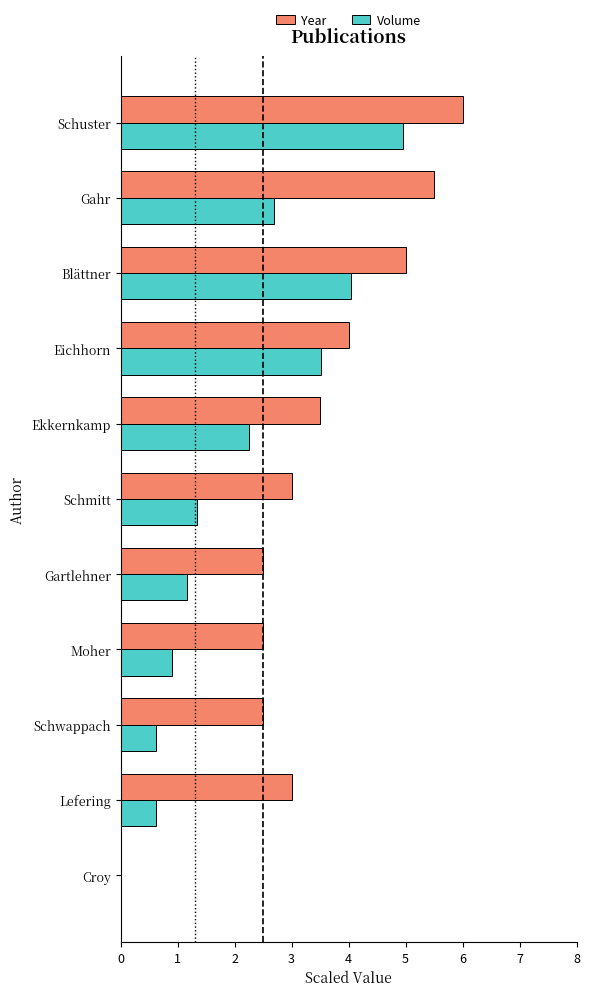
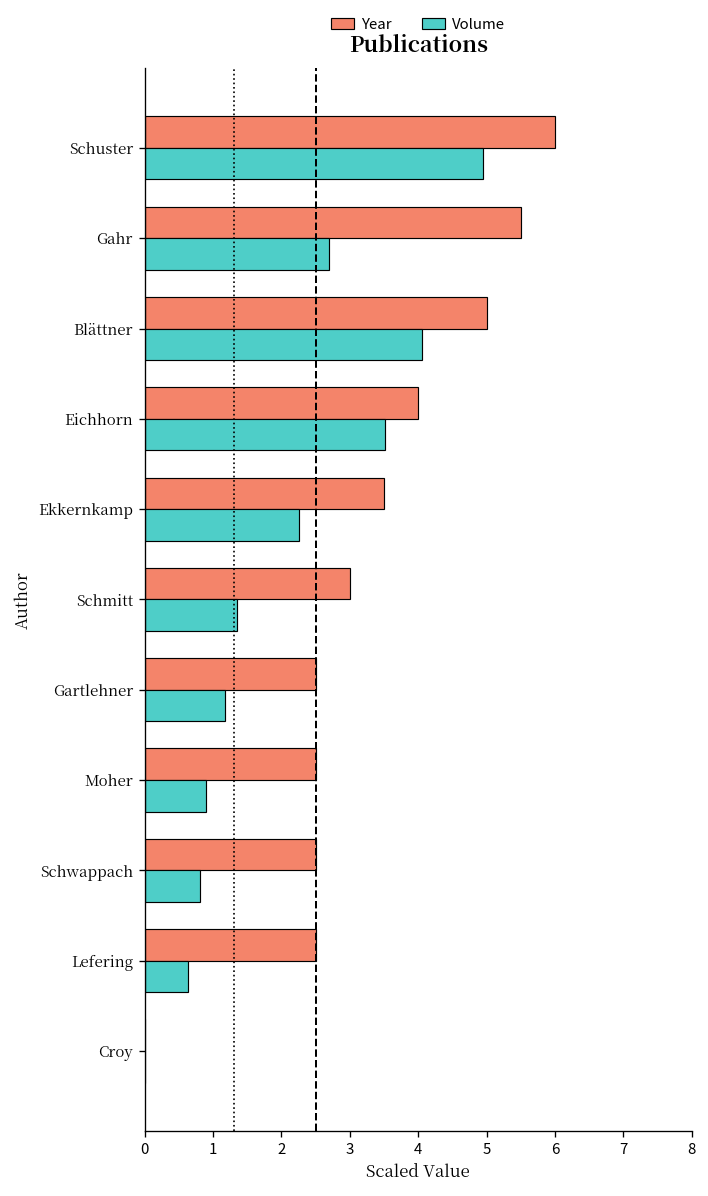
  {
    "Year": {
      "Schuster": 6.0,
      "Gahr": 5.5,
      "Blättner": 5.0,
      "Eichhorn": 4.0,
      "Ekkernkamp": 3.5,
      "Schmitt": 3.0,
      "Gartlehner": 2.5,
      "Moher": 2.5,
      "Schwappach": 2.5,
-     "Lefering": 3.0,
+     "Lefering": 2.5,
      "Croy": 0.0
    },
    "Volume": {
      "Schuster": 5.0,
      "Gahr": 2.7,
      "Blättner": 4.1,
      "Eichhorn": 3.5,
      "Ekkernkamp": 2.3,
      "Schmitt": 1.4,
      "Gartlehner": 1.2,
      "Moher": 0.9,
-     "Schwappach": 0.6,
+     "Schwappach": 0.8,
      "Lefering": 0.6,
      "Croy": 0.0
    }
  }
